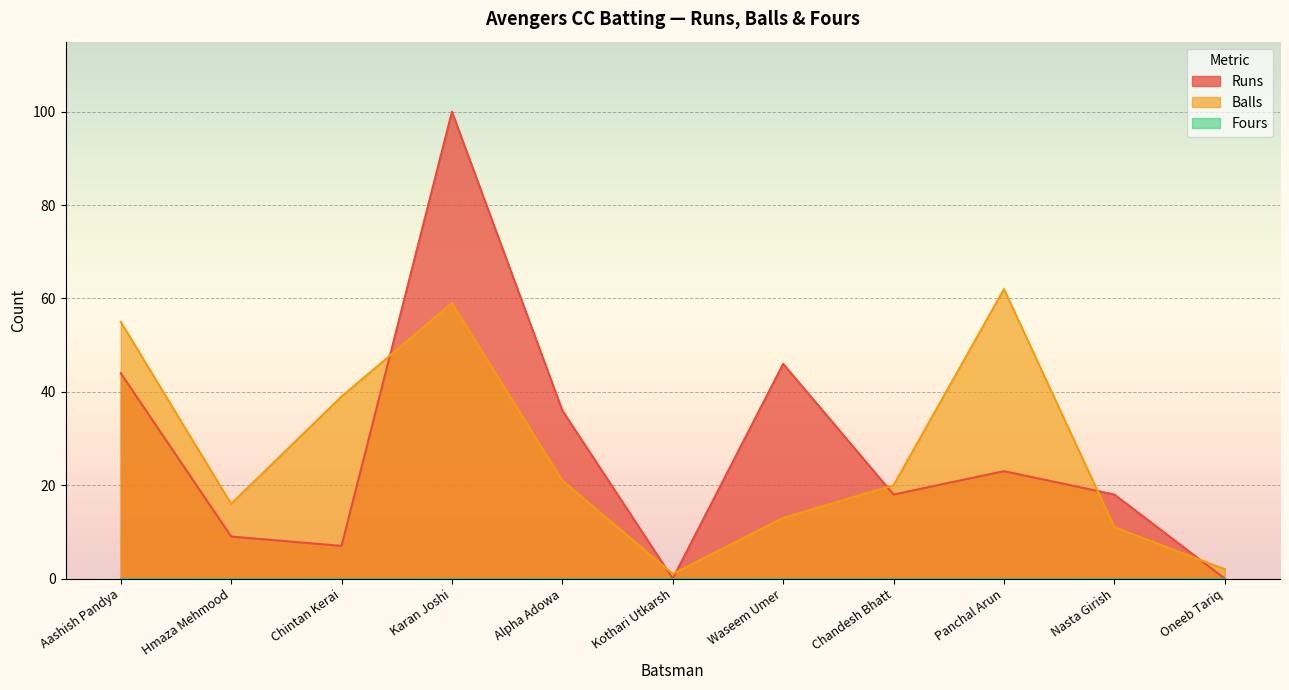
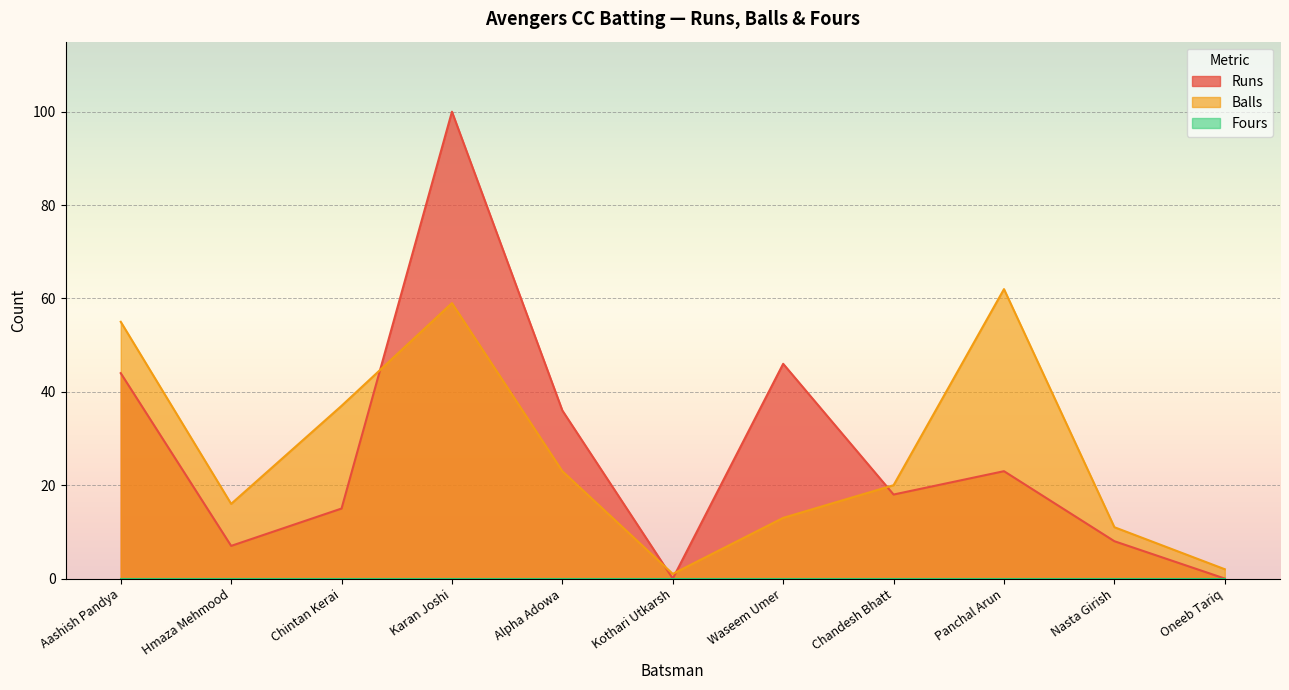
  {
    "Runs": {
      "Aashish Pandya": 44,
-     "Hmaza Mehmood": 9,
-     "Chintan Kerai": 7,
+     "Hmaza Mehmood": 7,
+     "Chintan Kerai": 15,
      "Karan Joshi": 100,
      "Alpha Adowa": 36,
      "Waseem Umer": 46,
      "Chandesh Bhatt": 18,
      "Panchal Arun": 23,
-     "Nasta Girish": 18
+     "Nasta Girish": 8
    },
    "Balls": {
      "Aashish Pandya": 55,
      "Hmaza Mehmood": 16,
-     "Chintan Kerai": 39,
+     "Chintan Kerai": 37,
      "Karan Joshi": 59,
-     "Alpha Adowa": 21,
+     "Alpha Adowa": 23,
      "Kothari Utkarsh": 1,
      "Waseem Umer": 13,
      "Chandesh Bhatt": 20,
      "Panchal Arun": 62,
      "Nasta Girish": 11,
      "Oneeb Tariq": 2
    },
    "Fours": {
      "Aashish Pandya": 0,
      "Hmaza Mehmood": 0,
      "Chintan Kerai": 0,
      "Karan Joshi": 0,
      "Alpha Adowa": 0,
      "Waseem Umer": 0,
      "Chandesh Bhatt": 0,
      "Panchal Arun": 0,
      "Nasta Girish": 0
    }
  }
